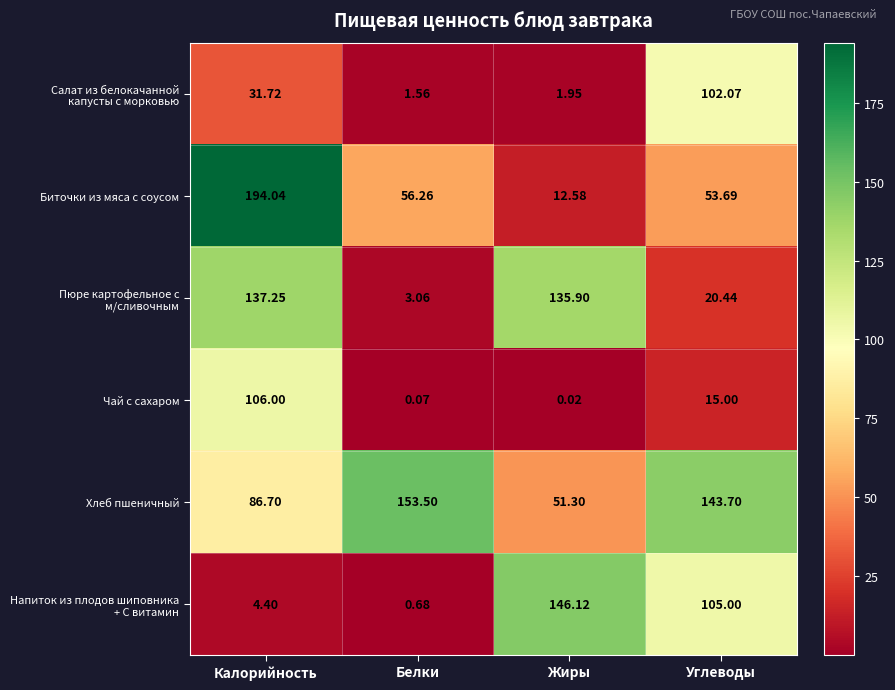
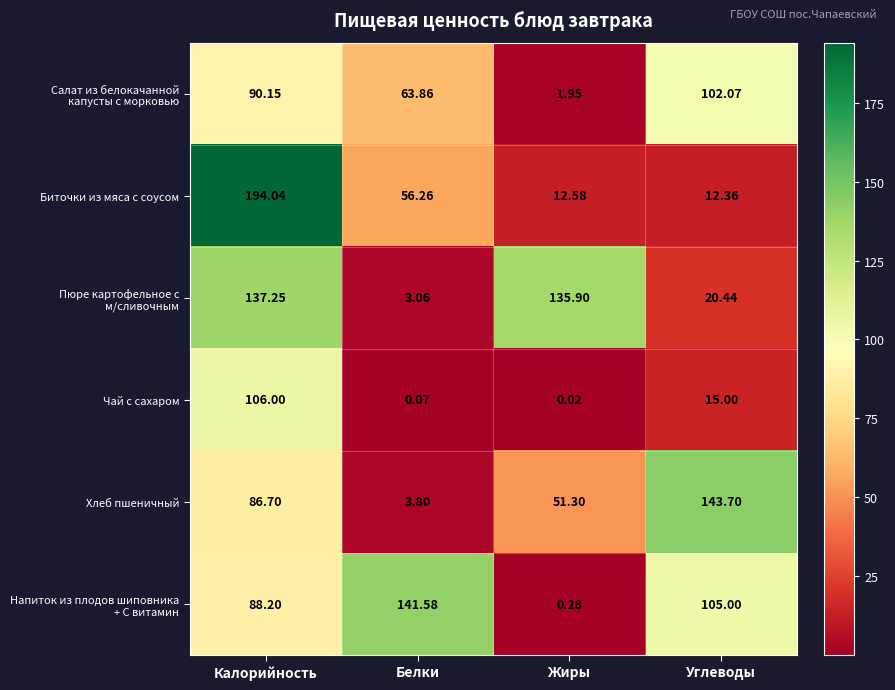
  {
    "Салат из белокачанной капусты с морковью": {
-     "Калорийность": 31.72,
-     "Белки": 1.56,
+     "Калорийность": 90.15,
+     "Белки": 63.86,
      "Жиры": 1.95,
      "Углеводы": 102.07
    },
    "Биточки из мяса с соусом": {
      "Калорийность": 194.04,
      "Белки": 56.26,
      "Жиры": 12.58,
-     "Углеводы": 53.69
+     "Углеводы": 12.36
    },
    "Пюре картофельное с м/сливочным": {
      "Калорийность": 137.25,
      "Белки": 3.06,
      "Жиры": 135.90,
      "Углеводы": 20.44
    },
    "Чай с сахаром": {
      "Калорийность": 106.00,
      "Белки": 0.07,
      "Жиры": 0.02,
      "Углеводы": 15.00
    },
    "Хлеб пшеничный": {
      "Калорийность": 86.70,
-     "Белки": 153.50,
+     "Белки": 3.80,
      "Жиры": 51.30,
      "Углеводы": 143.70
    },
    "Напиток из плодов шиповника + С витамин": {
-     "Калорийность": 4.40,
-     "Белки": 0.68,
-     "Жиры": 146.12,
+     "Калорийность": 88.20,
+     "Белки": 141.58,
+     "Жиры": 0.28,
      "Углеводы": 105.00
    }
  }
